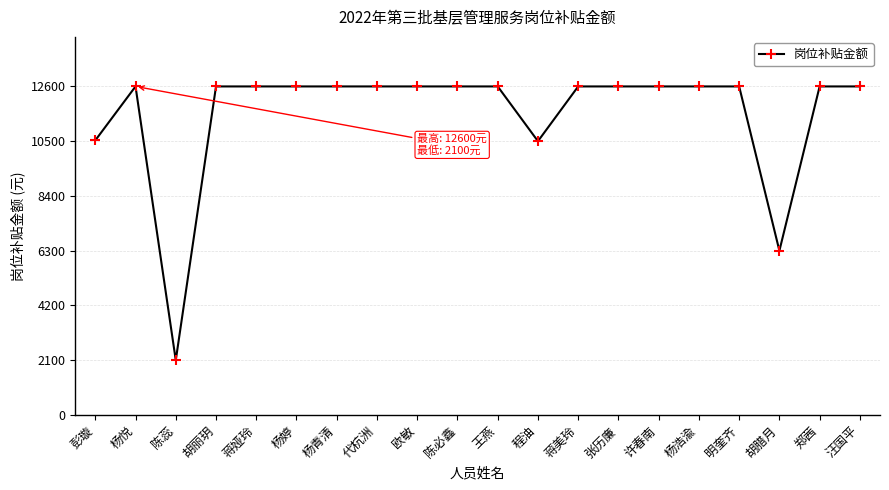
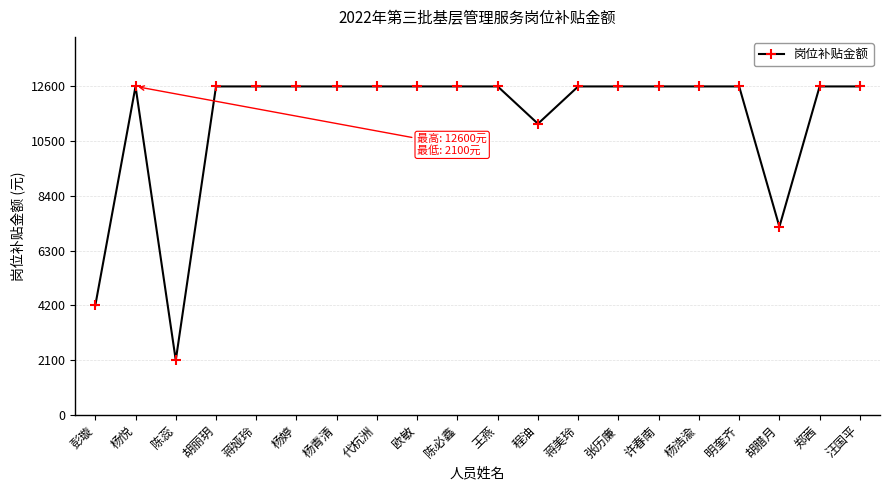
  {
-   "彭璇": 10500,
+   "彭璇": 4200,
    "杨悦": 12600,
    "陈蕊": 2100,
    "王燕": 12600,
-   "程油": 10500,
+   "程油": 11200,
    "蒋美玲": 12600,
    "张历廉": 12600,
    "许春南": 12600,
    "杨浩渝": 12600,
    "明奎齐": 12600,
-   "胡腊月": 6300,
+   "胡腊月": 7200,
    "郑茜": 12600,
    "汪国平": 12600
  }
